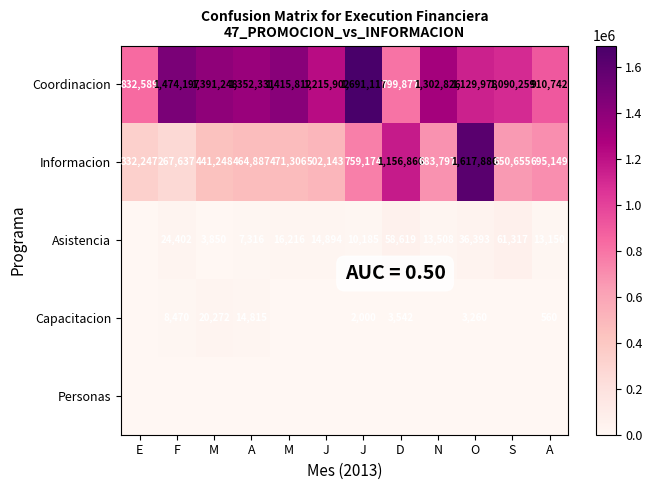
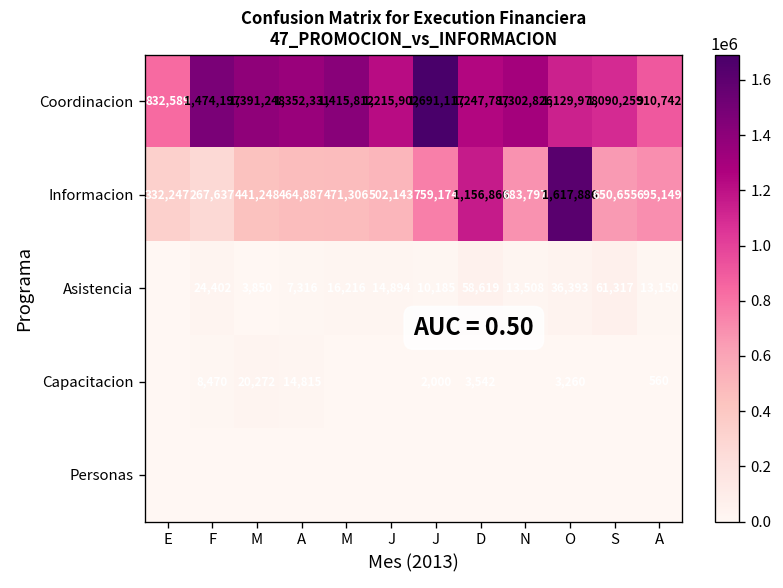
  {
    "Coordinacion": {
      "E": "832,589",
-     "D": "799,877"
+     "D": "1,247,787"
    },
    "Informacion": {
      "E": "332,247",
      "D": "1,156,866",
      "N": "683,797",
      "O": "1,617,886",
      "S": "650,655"
    }
  }
